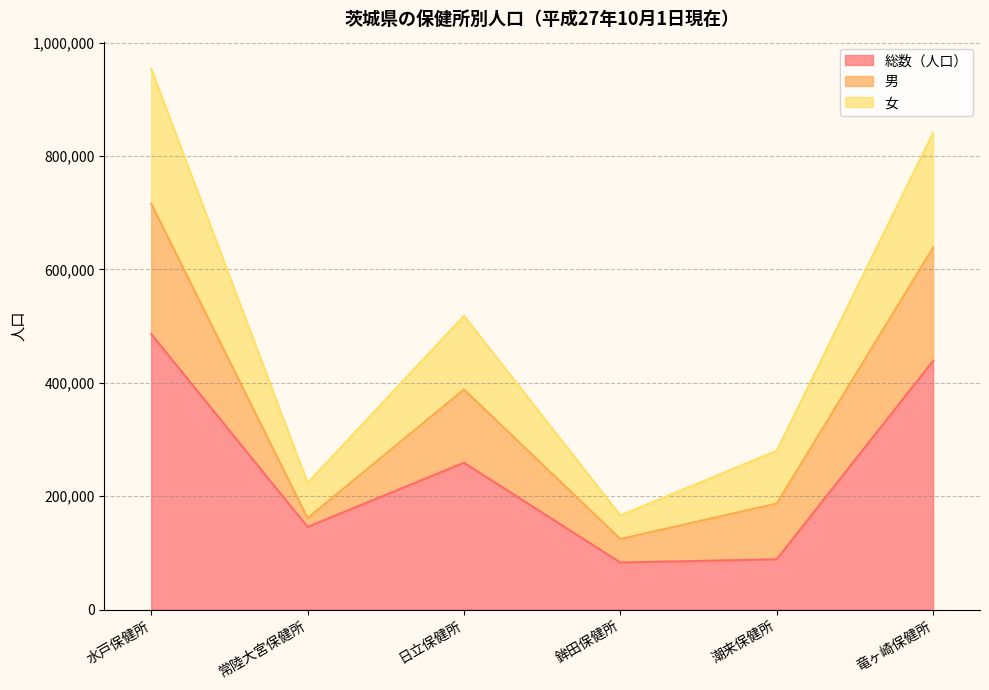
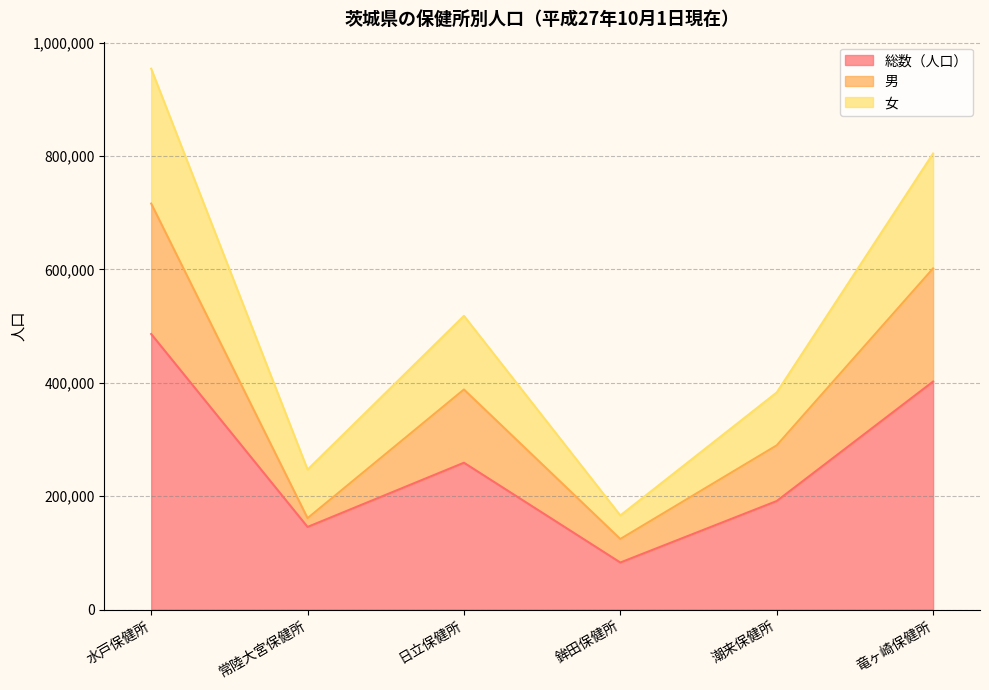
  {
    "総数（人口）": {
      "水戸保健所": "490,000",
      "常陸大宮保健所": "150,000",
      "日立保健所": "260,000",
      "鉾田保健所": "80,000",
-     "潮来保健所": "90,000",
-     "竜ヶ崎保健所": "440,000"
+     "潮来保健所": "190,000",
+     "竜ヶ崎保健所": "400,000"
    },
    "男": {
      "水戸保健所": "230,000",
      "常陸大宮保健所": "20,000",
      "日立保健所": "130,000",
      "鉾田保健所": "40,000",
      "潮来保健所": "100,000",
      "竜ヶ崎保健所": "200,000"
    },
    "女": {
      "水戸保健所": "240,000",
-     "常陸大宮保健所": "60,000",
+     "常陸大宮保健所": "90,000",
      "日立保健所": "130,000",
      "鉾田保健所": "40,000",
      "潮来保健所": "90,000",
      "竜ヶ崎保健所": "200,000"
    }
  }
